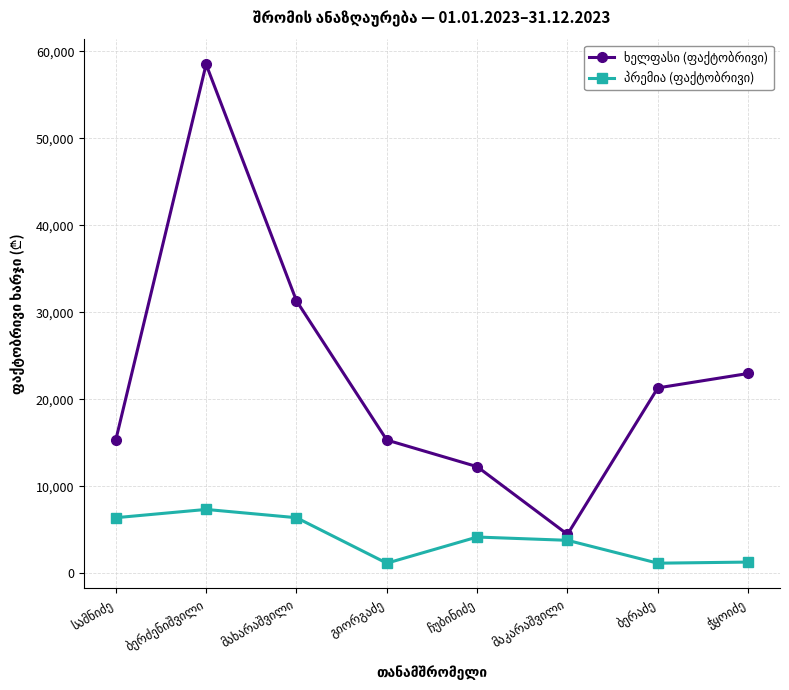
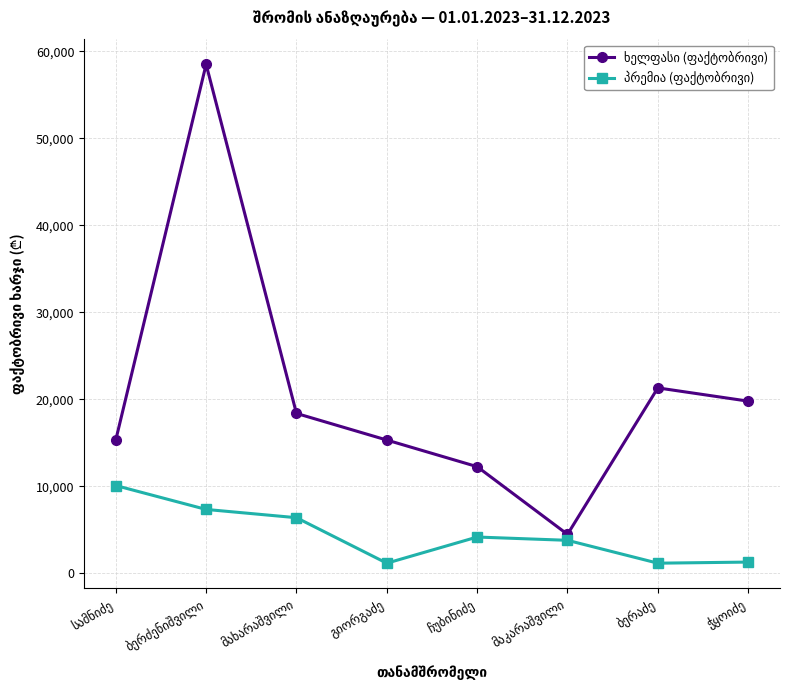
  {
    "ხელფასი (ფაქტობრივი)": {
      "სამნიძე": "15,000",
      "ბერძენიშვილი": "59,000",
-     "მახარაშვილი": "31,000",
+     "მახარაშვილი": "18,000",
      "გიორგაძე": "15,000",
      "ჩუბინიძე": "12,000",
      "მაკარაშვილი": "4,000",
      "ბერაძე": "21,000",
-     "ჭყოიძე": "23,000"
+     "ჭყოიძე": "20,000"
    },
    "პრემია (ფაქტობრივი)": {
-     "სამნიძე": "6,000",
+     "სამნიძე": "10,000",
      "ბერძენიშვილი": "7,000",
      "მახარაშვილი": "6,000",
      "გიორგაძე": "1,000",
      "ჩუბინიძე": "4,000",
      "მაკარაშვილი": "4,000",
      "ბერაძე": "1,000",
      "ჭყოიძე": "1,000"
    }
  }
